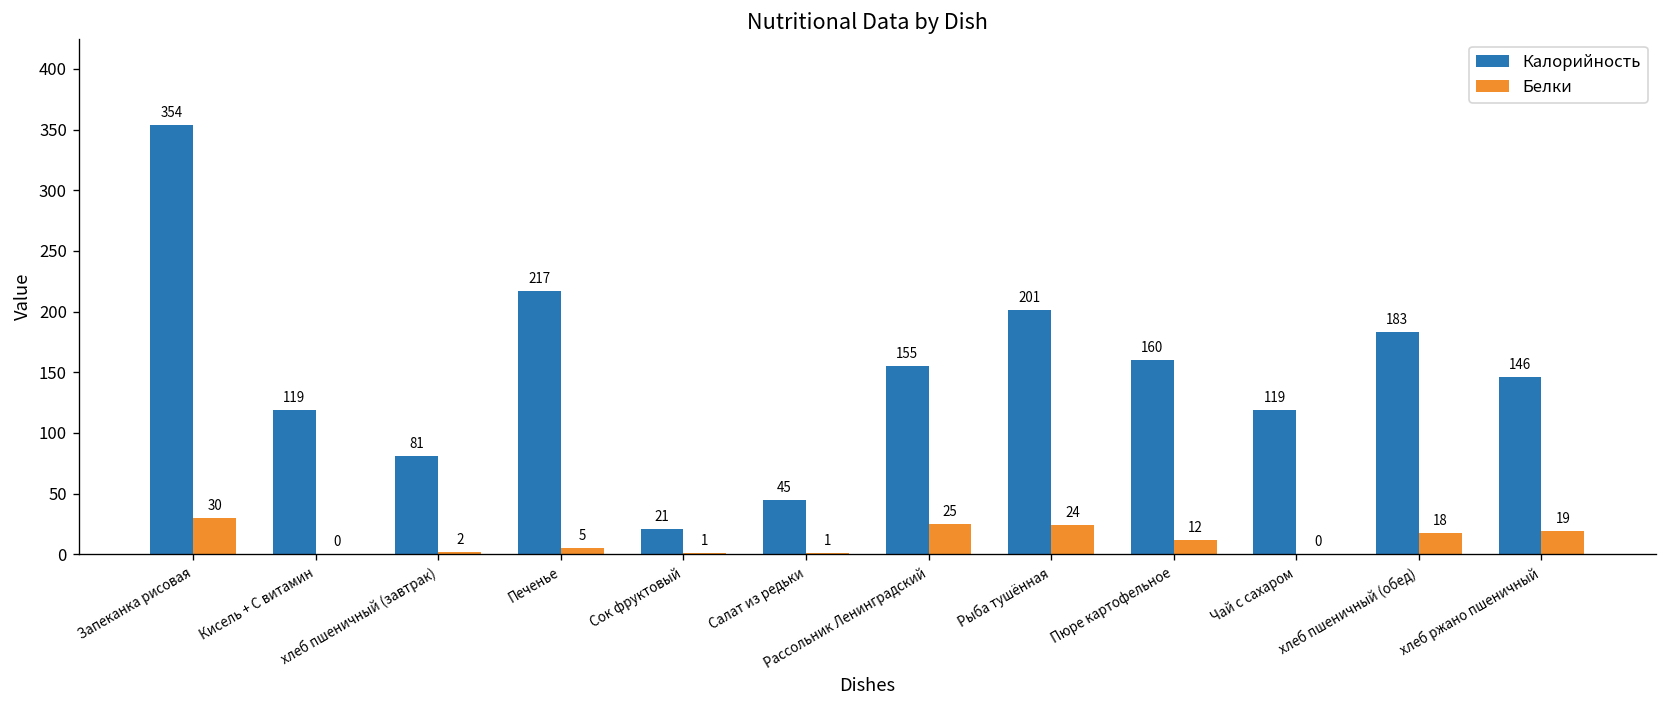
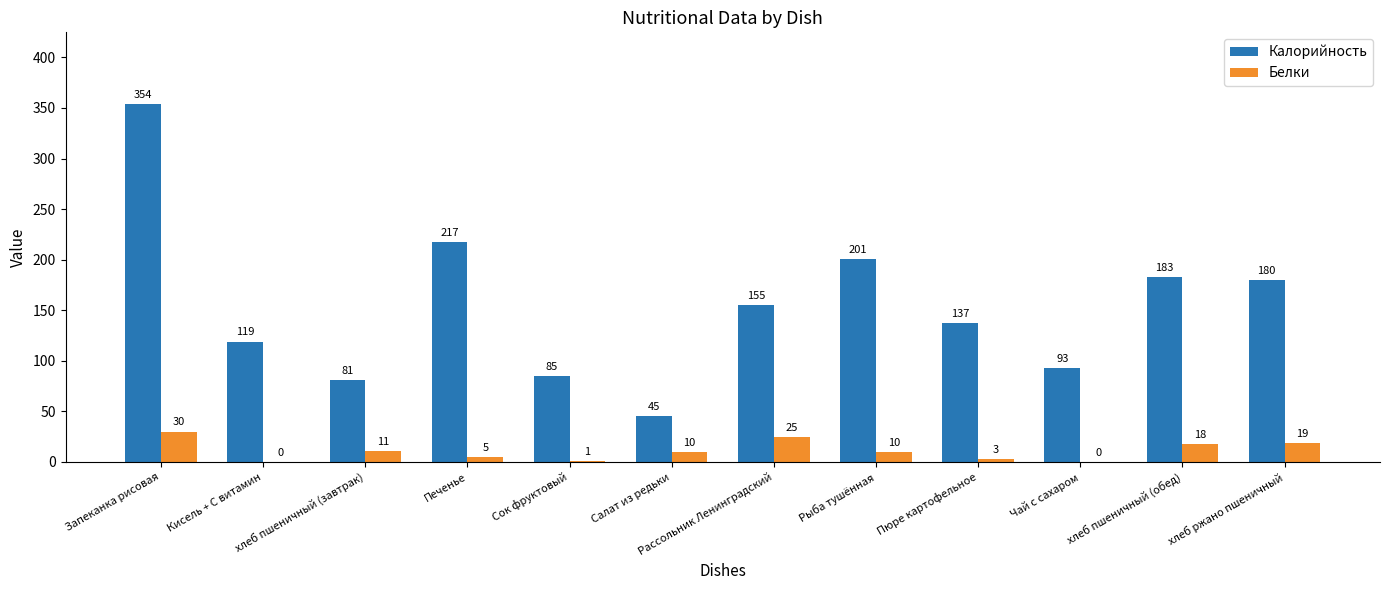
  {
    "Калорийность": {
      "Запеканка рисовая": 354,
      "Кисель + С витамин": 119,
      "хлеб пшеничный (завтрак)": 81,
      "Печенье": 217,
-     "Сок фруктовый": 21,
+     "Сок фруктовый": 85,
      "Салат из редьки": 45,
      "Рассольник Ленинградский": 155,
      "Рыба тушённая": 201,
-     "Пюре картофельное": 160,
-     "Чай с сахаром": 119,
+     "Пюре картофельное": 137,
+     "Чай с сахаром": 93,
      "хлеб пшеничный (обед)": 183,
-     "хлеб ржано пшеничный": 146
+     "хлеб ржано пшеничный": 180
    },
    "Белки": {
      "Запеканка рисовая": 30,
      "Кисель + С витамин": 0,
-     "хлеб пшеничный (завтрак)": 2,
+     "хлеб пшеничный (завтрак)": 11,
      "Печенье": 5,
      "Сок фруктовый": 1,
-     "Салат из редьки": 1,
+     "Салат из редьки": 10,
      "Рассольник Ленинградский": 25,
-     "Рыба тушённая": 24,
-     "Пюре картофельное": 12,
+     "Рыба тушённая": 10,
+     "Пюре картофельное": 3,
      "Чай с сахаром": 0,
      "хлеб пшеничный (обед)": 18,
      "хлеб ржано пшеничный": 19
    }
  }
